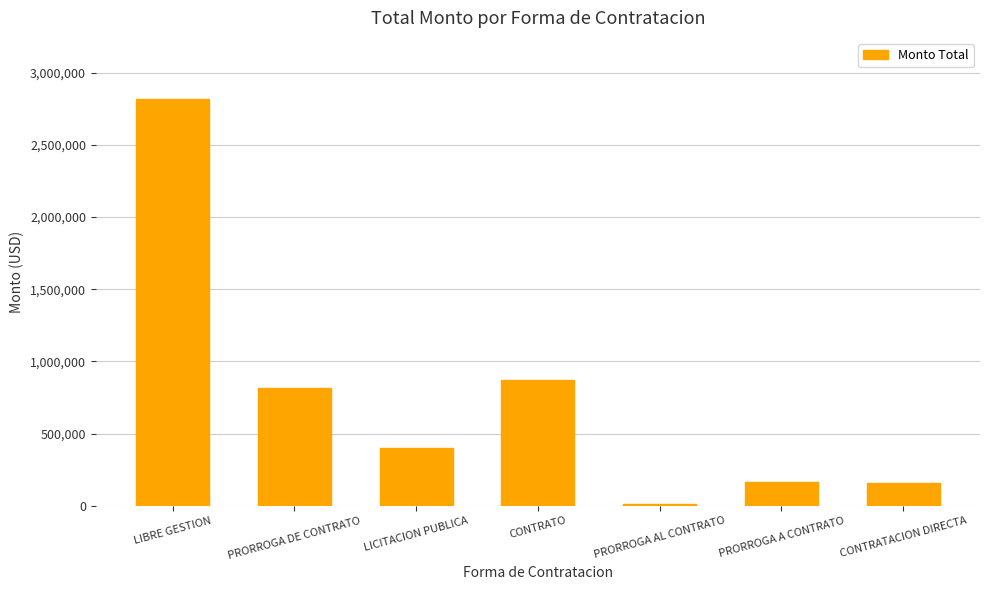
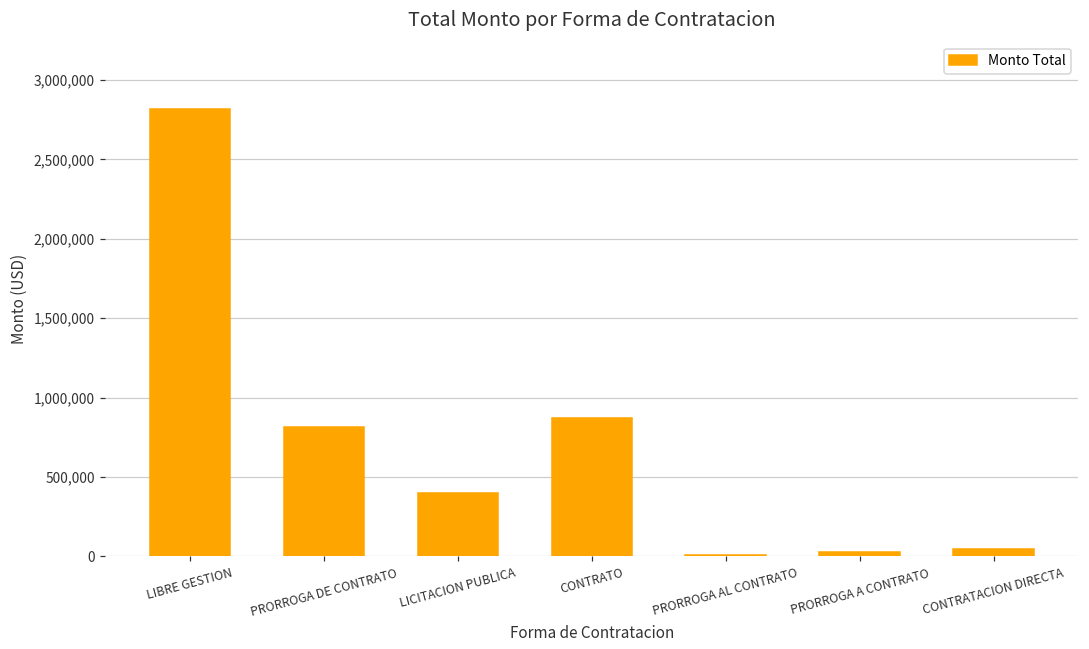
  {
    "LIBRE GESTION": "2,820,000",
    "PRORROGA DE CONTRATO": "810,000",
    "LICITACION PUBLICA": "400,000",
    "CONTRATO": "870,000",
-   "PRORROGA A CONTRATO": "170,000",
-   "CONTRATACION DIRECTA": "160,000"
+   "PRORROGA A CONTRATO": "30,000",
+   "CONTRATACION DIRECTA": "50,000"
  }
